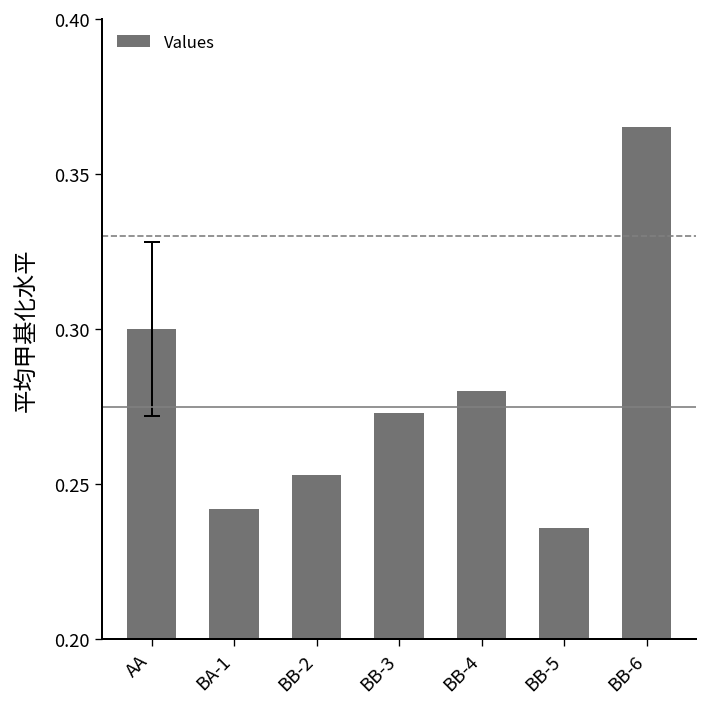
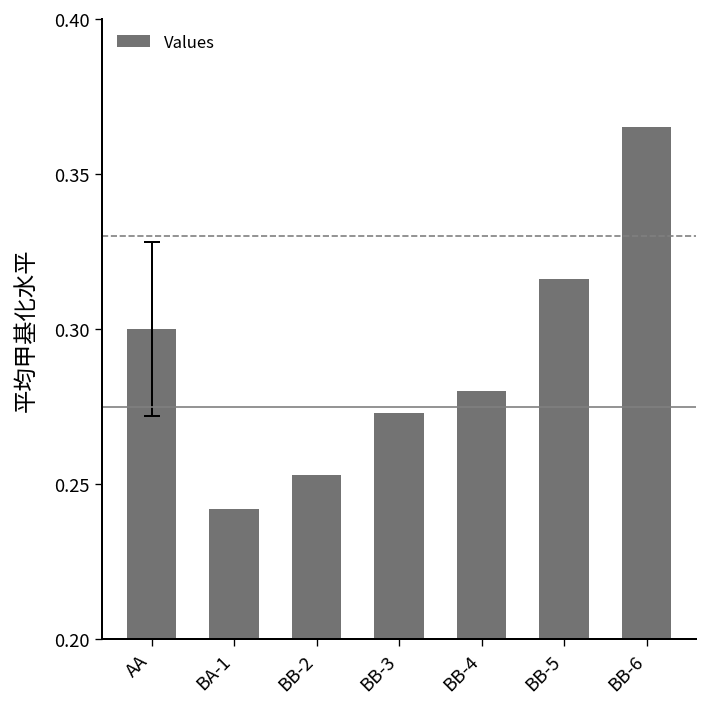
  {
    "Values": {
      "AA": 0.300,
      "BA-1": 0.242,
      "BB-2": 0.253,
      "BB-3": 0.273,
      "BB-4": 0.280,
-     "BB-5": 0.236,
+     "BB-5": 0.316,
      "BB-6": 0.365
    }
  }
